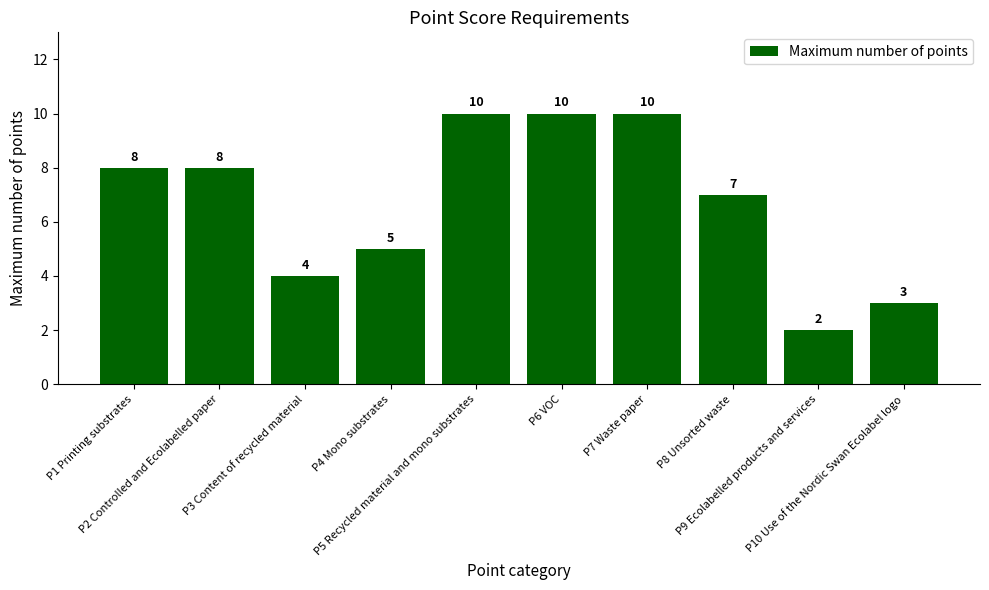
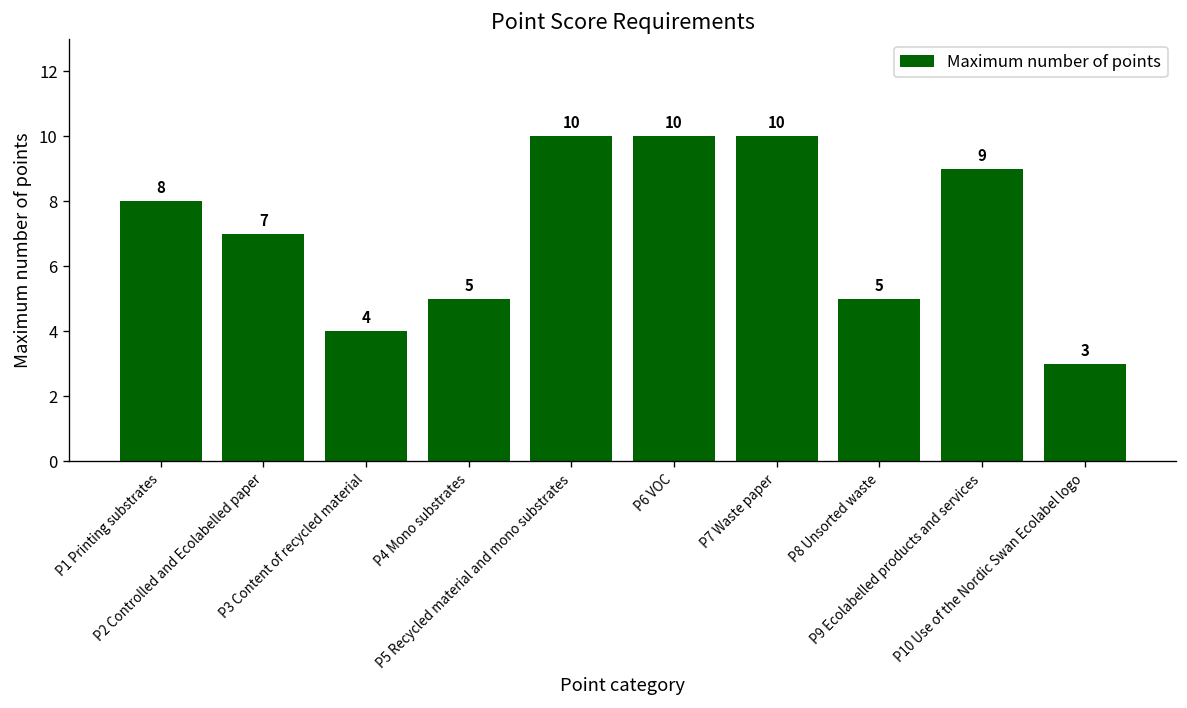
  {
    "P1 Printing substrates": 8,
-   "P2 Controlled and Ecolabelled paper": 8,
+   "P2 Controlled and Ecolabelled paper": 7,
    "P3 Content of recycled material": 4,
    "P4 Mono substrates": 5,
    "P5 Recycled material and mono substrates": 10,
    "P6 VOC": 10,
    "P7 Waste paper": 10,
-   "P8 Unsorted waste": 7,
-   "P9 Ecolabelled products and services": 2,
+   "P8 Unsorted waste": 5,
+   "P9 Ecolabelled products and services": 9,
    "P10 Use of the Nordic Swan Ecolabel logo": 3
  }
